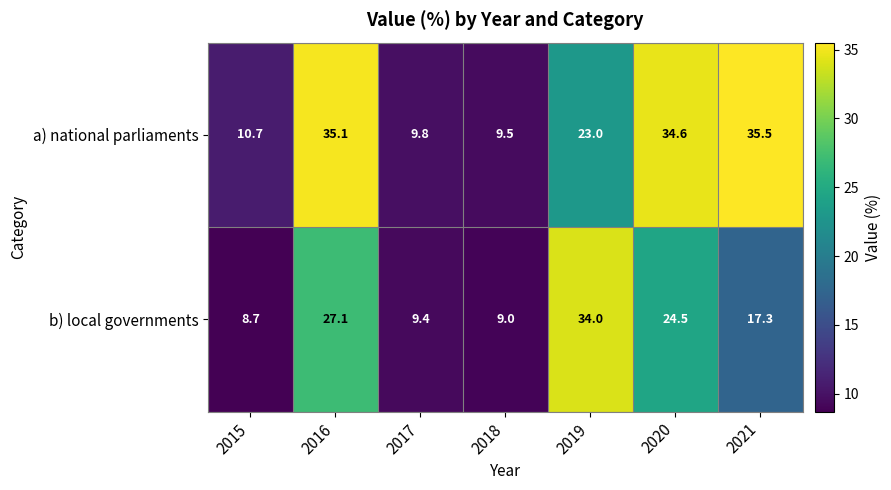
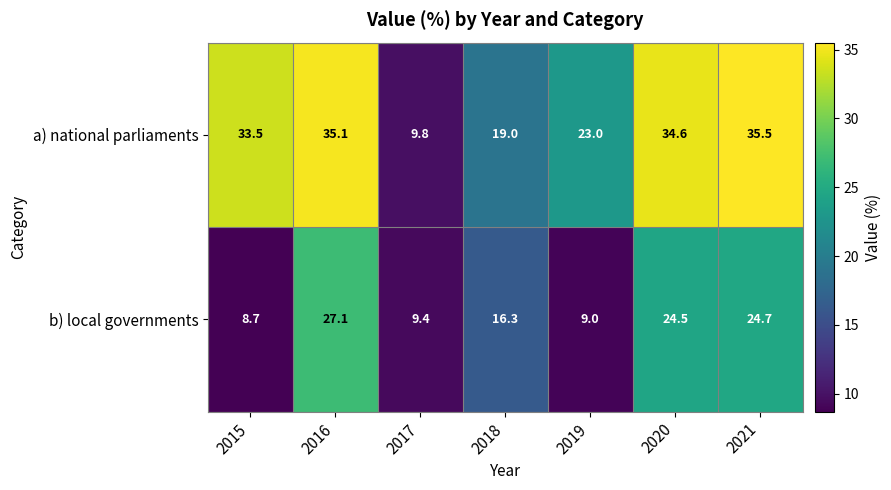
  {
    "a) national parliaments": {
-     "2015": 10.7,
+     "2015": 33.5,
      "2016": 35.1,
      "2017": 9.8,
-     "2018": 9.5,
+     "2018": 19.0,
      "2019": 23.0,
      "2020": 34.6,
      "2021": 35.5
    },
    "b) local governments": {
      "2015": 8.7,
      "2016": 27.1,
      "2017": 9.4,
-     "2018": 9.0,
-     "2019": 34.0,
+     "2018": 16.3,
+     "2019": 9.0,
      "2020": 24.5,
-     "2021": 17.3
+     "2021": 24.7
    }
  }
